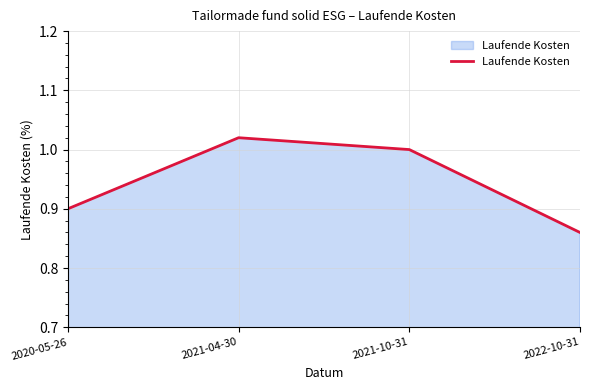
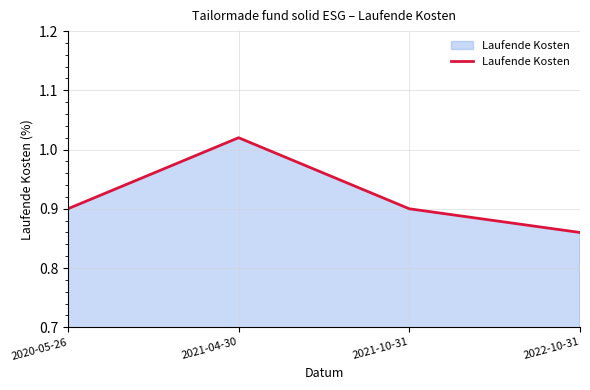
  {
    "2020-05-26": 0.9,
    "2021-04-30": 1.02,
-   "2021-10-31": 1.0,
+   "2021-10-31": 0.9,
    "2022-10-31": 0.86
  }
